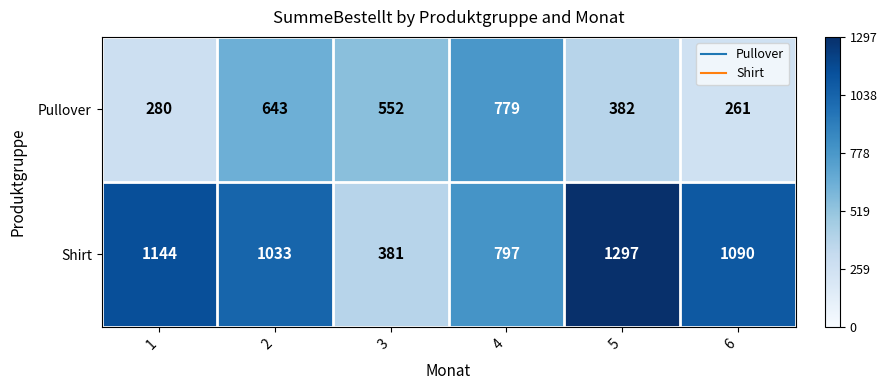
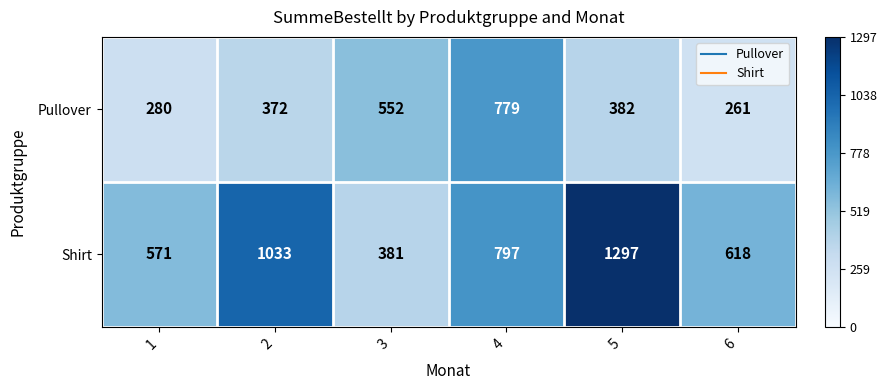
  {
    "Pullover": {
      "1": 280,
-     "2": 643,
+     "2": 372,
      "3": 552,
      "4": 779,
      "5": 382,
      "6": 261
    },
    "Shirt": {
-     "1": 1144,
+     "1": 571,
      "2": 1033,
      "3": 381,
      "4": 797,
      "5": 1297,
-     "6": 1090
+     "6": 618
    }
  }
